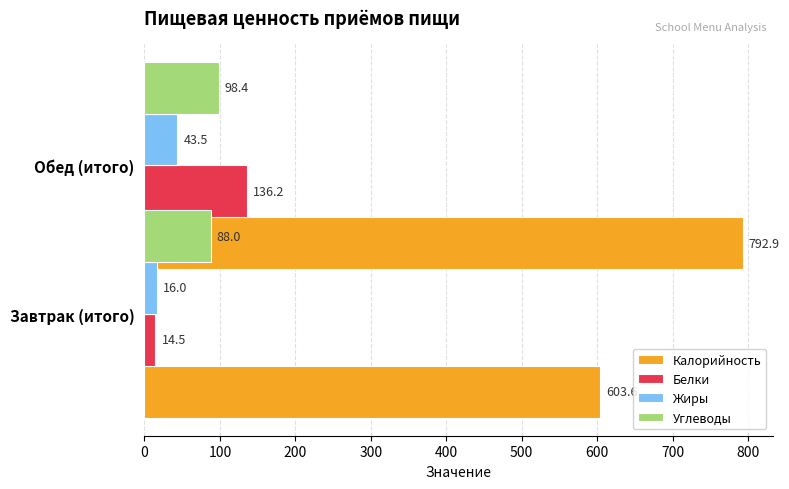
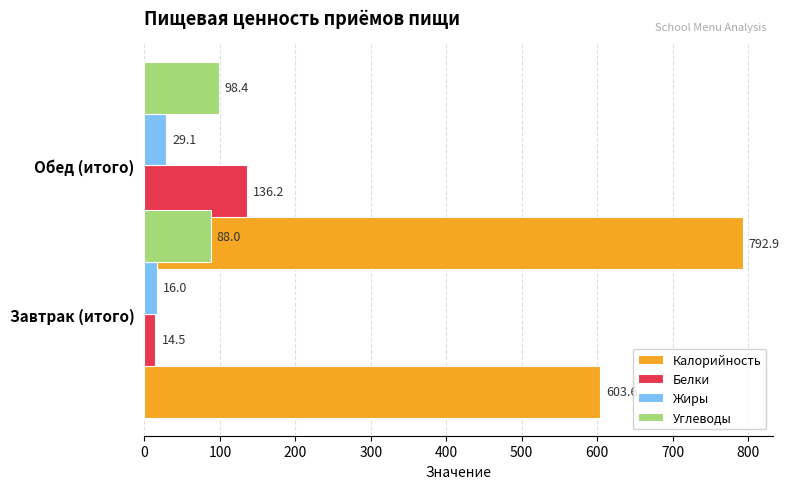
  {
    "Белки": {
      "Обед (итого)": 136.2,
      "Завтрак (итого)": 14.5
    },
    "Жиры": {
-     "Обед (итого)": 43.5,
+     "Обед (итого)": 29.1,
      "Завтрак (итого)": 16.0
    }
  }
